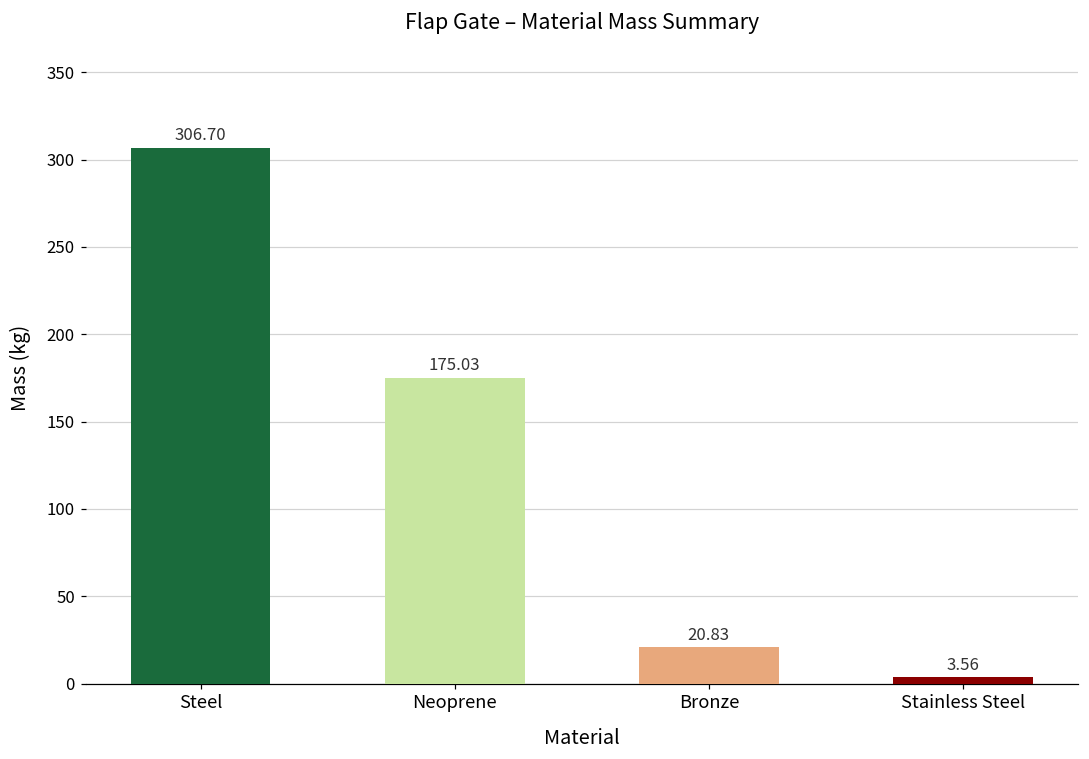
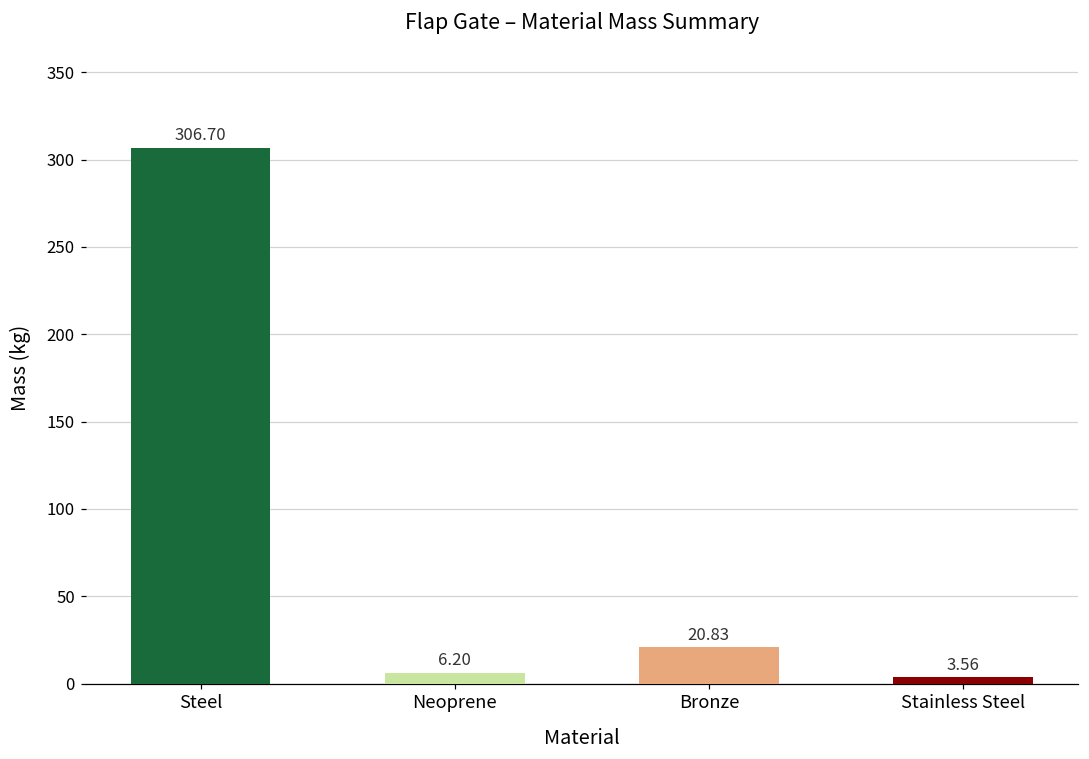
  {
    "Steel": 306.70,
-   "Neoprene": 175.03,
+   "Neoprene": 6.20,
    "Bronze": 20.83,
    "Stainless Steel": 3.56
  }
